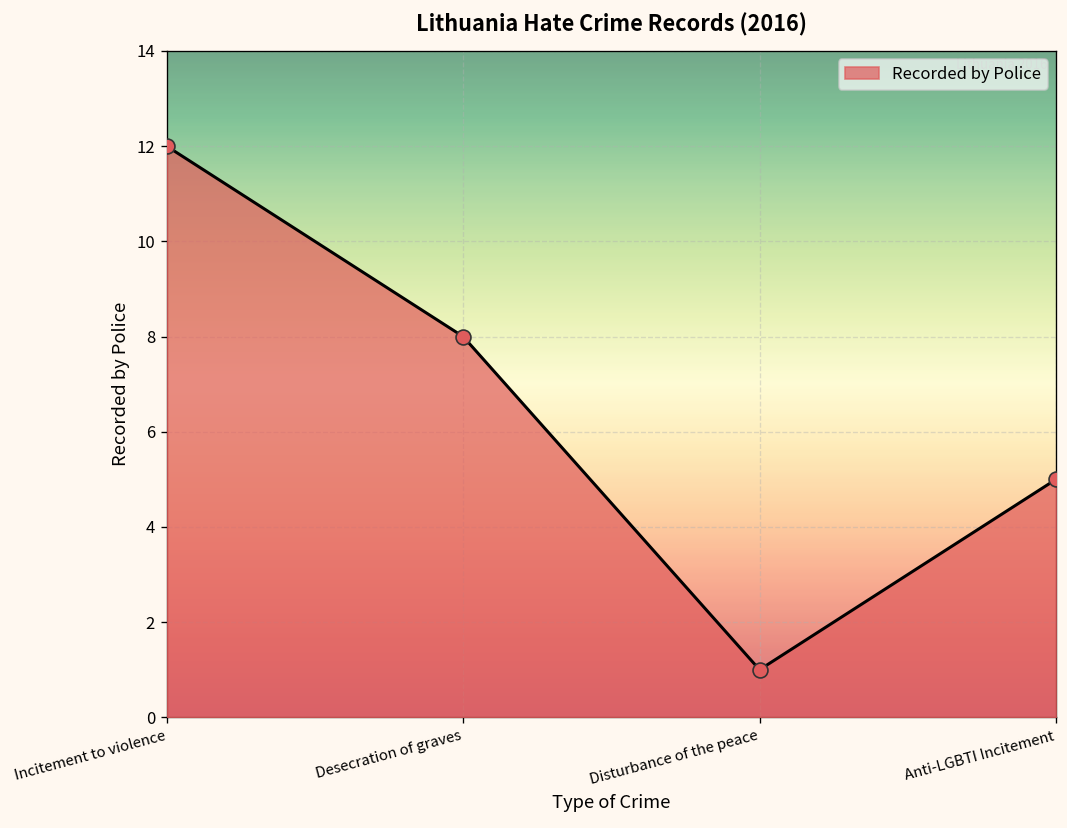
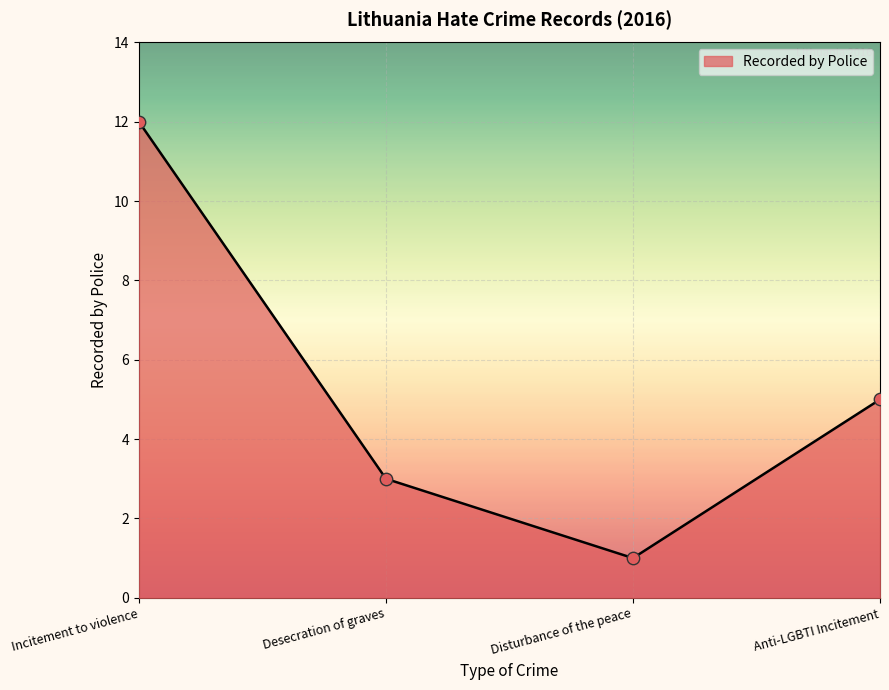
  {
    "Incitement to violence": 12,
-   "Desecration of graves": 8,
+   "Desecration of graves": 3,
    "Disturbance of the peace": 1,
    "Anti-LGBTI Incitement": 5
  }
